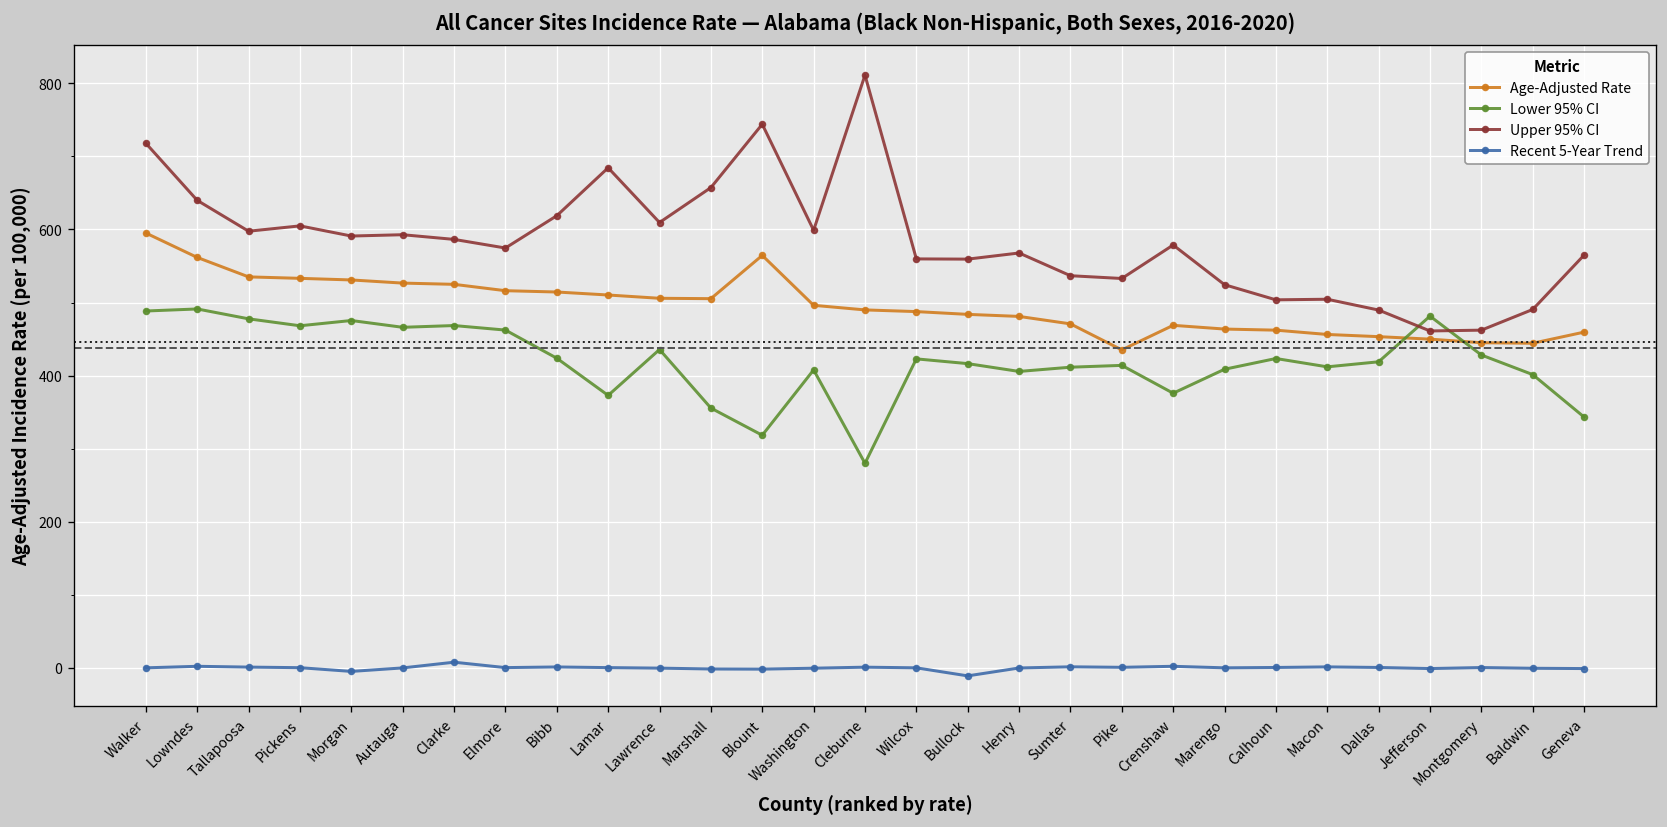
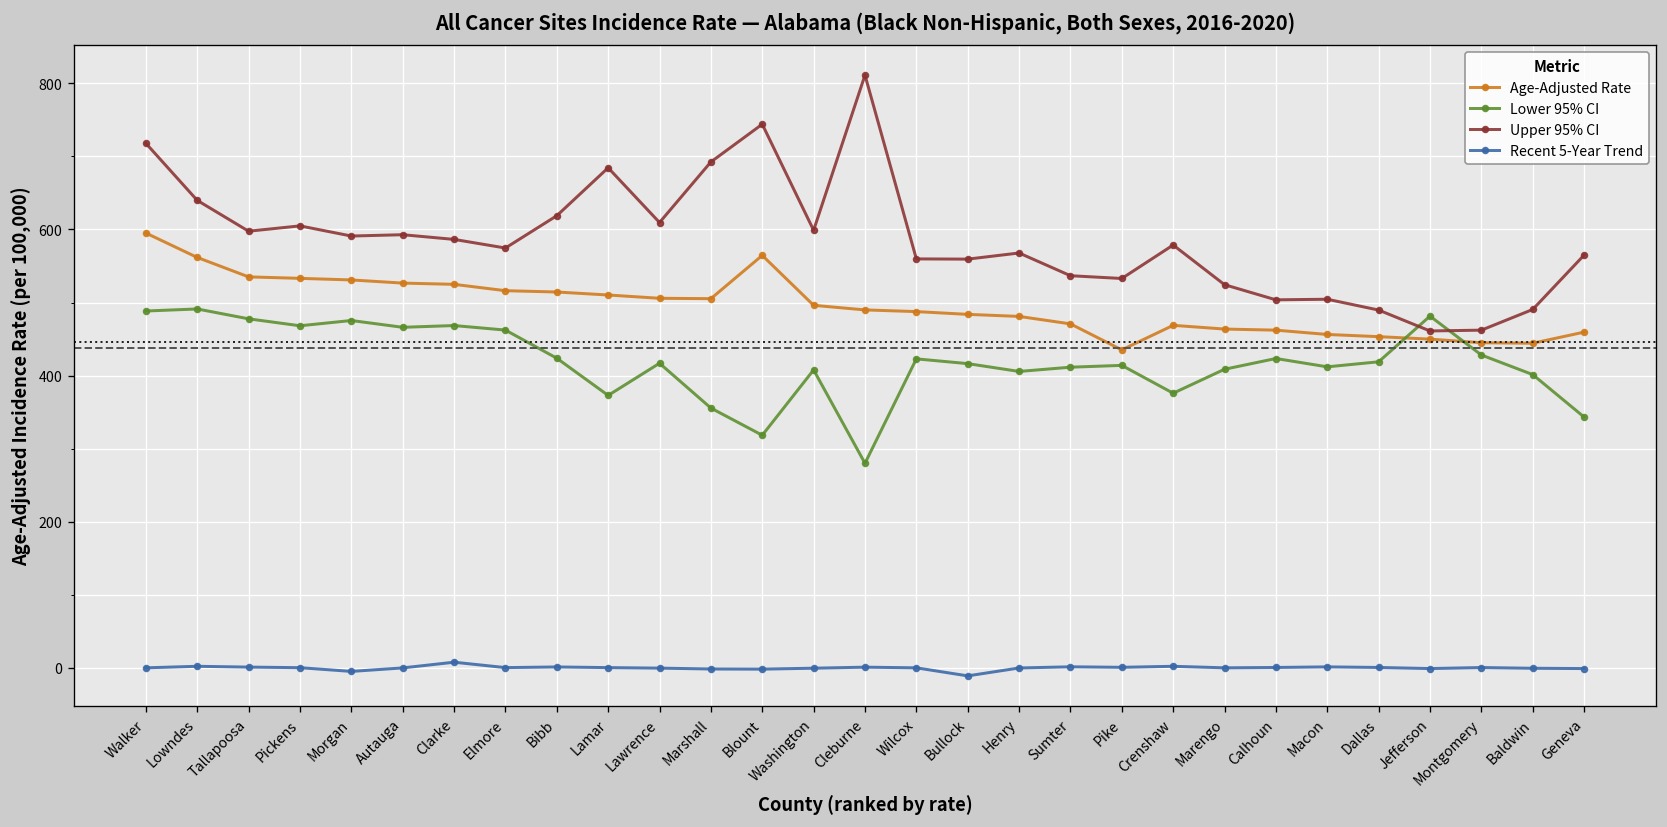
  {
    "Age-Adjusted Rate": {
      "Walker": 600,
      "Lowndes": 560,
      "Tallapoosa": 540,
      "Pickens": 530,
      "Morgan": 530,
      "Autauga": 530,
      "Clarke": 520,
      "Elmore": 520,
      "Bibb": 510,
      "Lamar": 510,
      "Lawrence": 510,
      "Marshall": 510,
      "Blount": 560,
      "Washington": 500,
      "Cleburne": 490,
      "Wilcox": 490,
      "Bullock": 480,
      "Henry": 480,
      "Sumter": 470,
      "Pike": 440,
      "Crenshaw": 470,
      "Marengo": 460,
      "Calhoun": 460,
      "Macon": 460,
      "Dallas": 450,
      "Jefferson": 450,
      "Montgomery": 450,
      "Baldwin": 440,
      "Geneva": 460
    },
    "Lower 95% CI": {
      "Walker": 490,
      "Lowndes": 490,
      "Tallapoosa": 480,
      "Pickens": 470,
      "Morgan": 480,
      "Autauga": 470,
      "Clarke": 470,
      "Elmore": 460,
      "Bibb": 420,
      "Lamar": 370,
-     "Lawrence": 440,
+     "Lawrence": 420,
      "Marshall": 360,
      "Blount": 320,
      "Washington": 410,
      "Cleburne": 280,
      "Wilcox": 420,
      "Bullock": 420,
      "Henry": 410,
      "Sumter": 410,
      "Pike": 410,
      "Crenshaw": 380,
      "Marengo": 410,
      "Calhoun": 420,
      "Macon": 410,
      "Dallas": 420,
      "Jefferson": 480,
      "Montgomery": 430,
      "Baldwin": 400,
      "Geneva": 340
    },
    "Upper 95% CI": {
      "Walker": 720,
      "Lowndes": 640,
      "Tallapoosa": 600,
      "Pickens": 600,
      "Morgan": 590,
      "Autauga": 590,
      "Clarke": 590,
      "Elmore": 570,
      "Bibb": 620,
      "Lamar": 680,
      "Lawrence": 610,
-     "Marshall": 660,
+     "Marshall": 690,
      "Blount": 740,
      "Washington": 600,
      "Cleburne": 810,
      "Wilcox": 560,
      "Bullock": 560,
      "Henry": 570,
      "Sumter": 540,
      "Pike": 530,
      "Crenshaw": 580,
      "Marengo": 520,
      "Calhoun": 500,
      "Macon": 500,
      "Dallas": 490,
      "Jefferson": 460,
      "Montgomery": 460,
      "Baldwin": 490,
      "Geneva": 560
    },
    "Recent 5-Year Trend": {
      "Walker": 0,
      "Lowndes": 0,
      "Tallapoosa": 0,
      "Pickens": 0,
      "Morgan": 0,
      "Autauga": 0,
      "Clarke": 10,
      "Elmore": 0,
      "Bibb": 0,
      "Lamar": 0,
      "Lawrence": 0,
      "Marshall": 0,
      "Blount": 0,
      "Washington": 0,
      "Cleburne": 0,
      "Wilcox": 0,
      "Bullock": -10,
      "Henry": 0,
      "Sumter": 0,
      "Pike": 0,
      "Crenshaw": 0,
      "Marengo": 0,
      "Calhoun": 0,
      "Macon": 0,
      "Dallas": 0,
      "Jefferson": 0,
      "Montgomery": 0,
      "Baldwin": 0,
      "Geneva": 0
    }
  }
